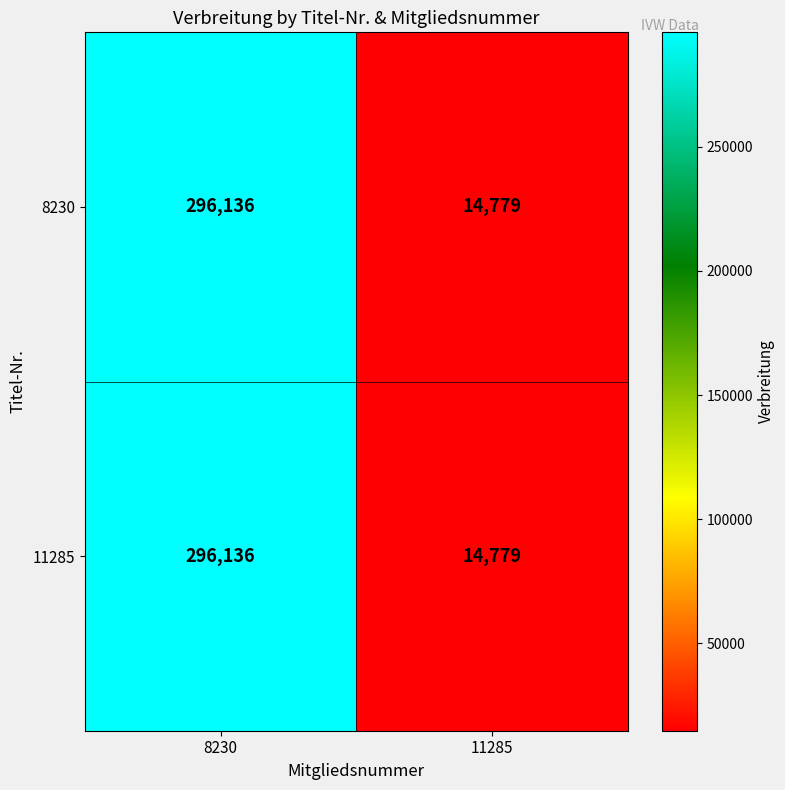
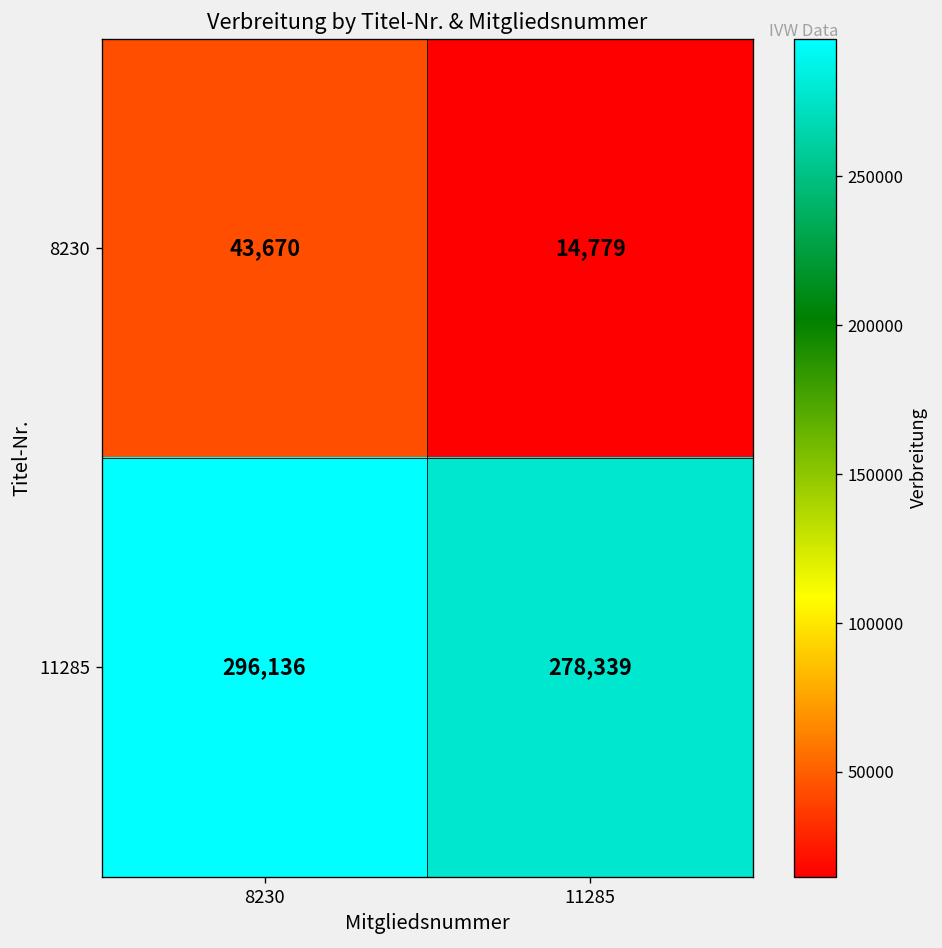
  {
    "8230": {
-     "8230": "296,136",
+     "8230": "43,670",
      "11285": "14,779"
    },
    "11285": {
      "8230": "296,136",
-     "11285": "14,779"
+     "11285": "278,339"
    }
  }
